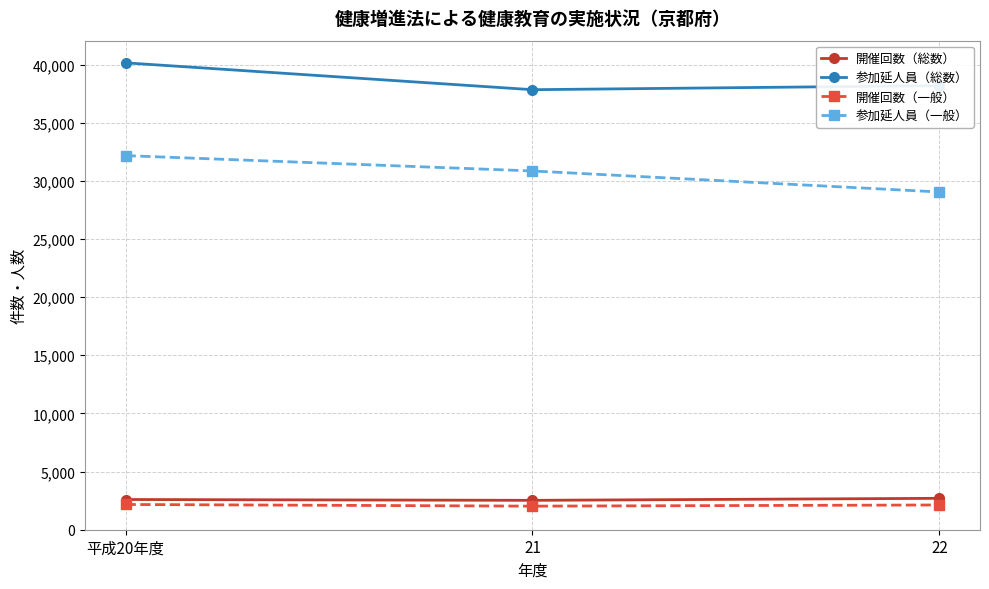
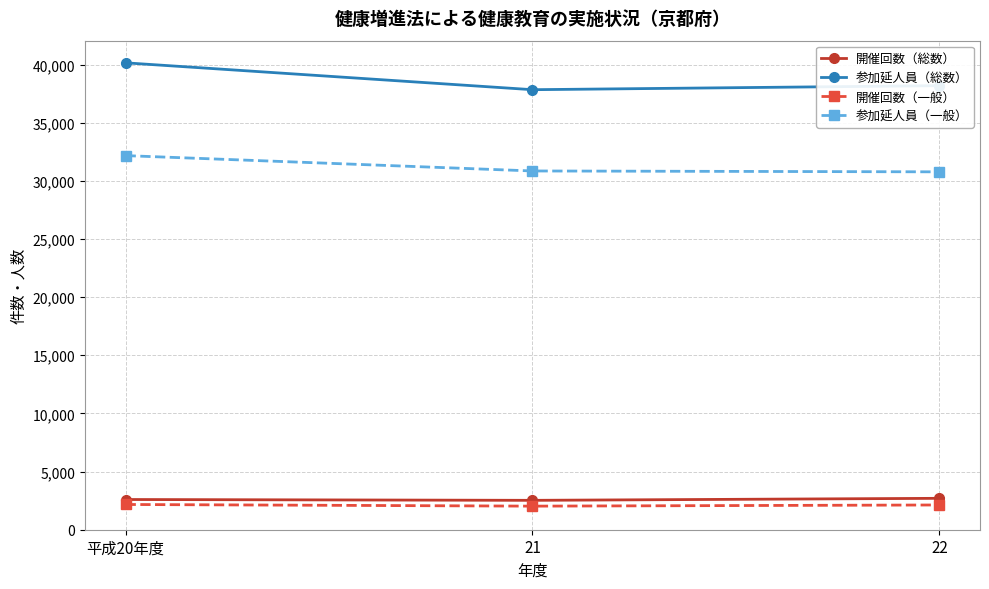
  {
    "参加延人員（総数）": {
      "平成20年度": "40,100",
      "21": "37,800"
    },
    "参加延人員（一般）": {
      "平成20年度": "32,200",
      "21": "30,800",
-     "22": "29,000"
+     "22": "30,800"
    }
  }
